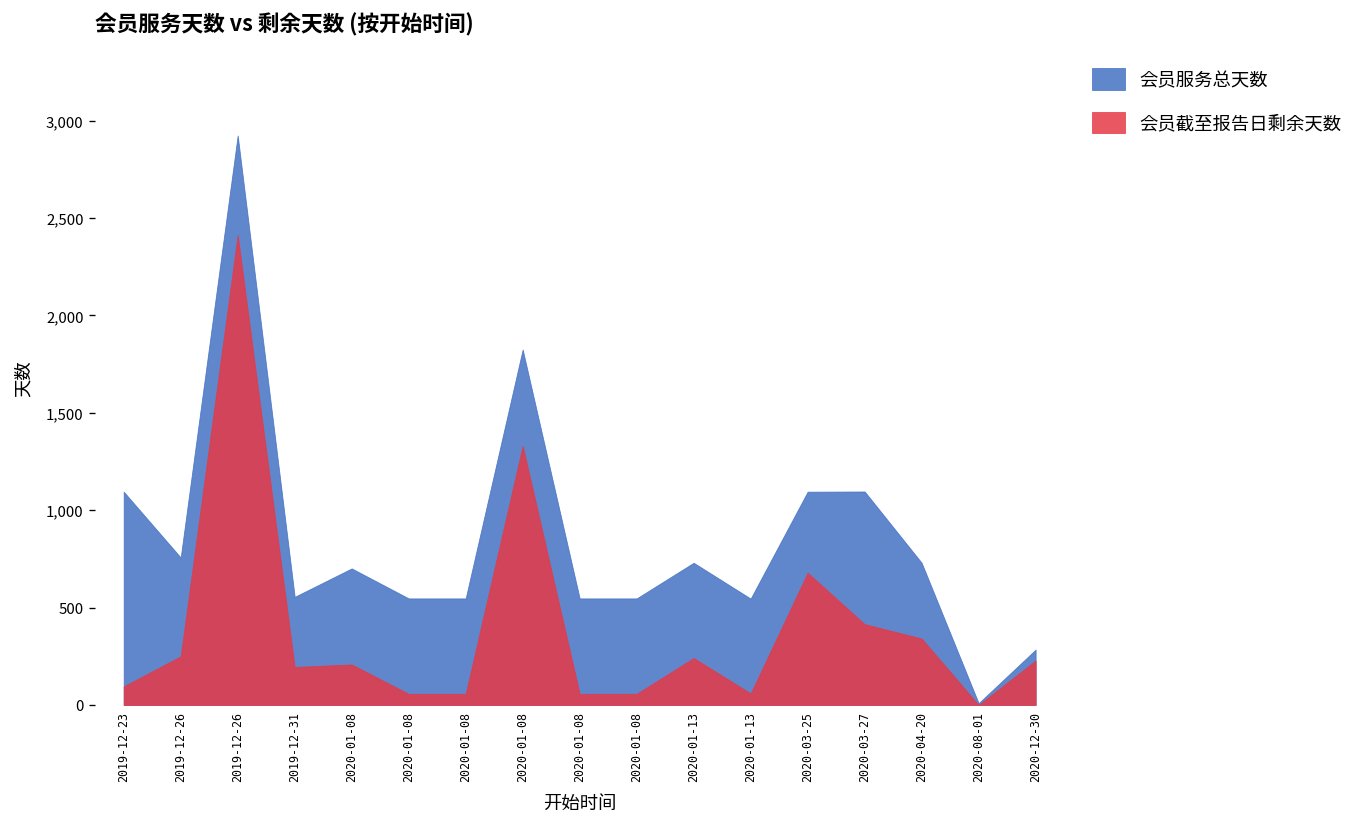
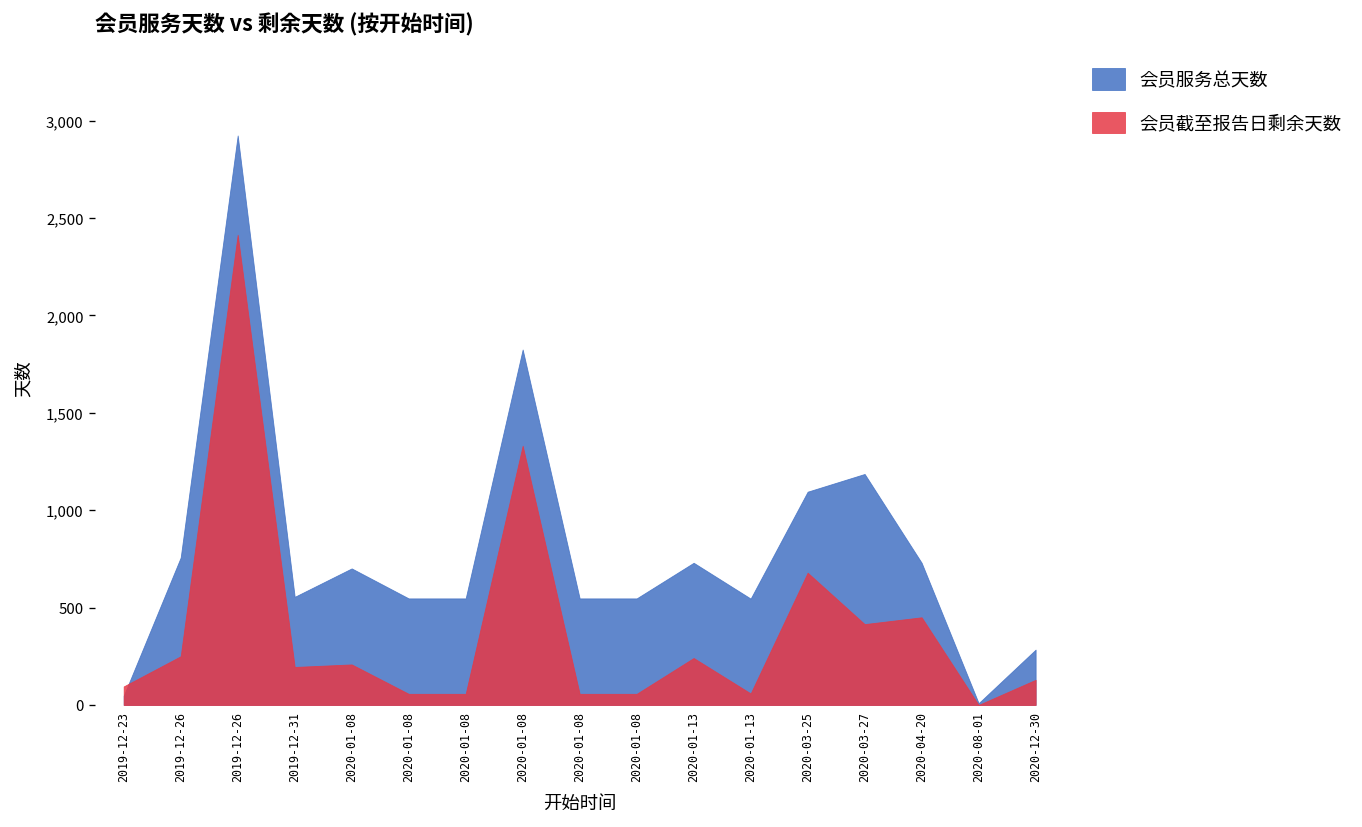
  {
    "会员服务总天数": {
-     "2019-12-23": "1,100",
+     "2019-12-23": "50",
      "2019-12-31": "560",
      "2020-03-25": "1,100",
-     "2020-03-27": "1,100",
+     "2020-03-27": "1,190",
      "2020-04-20": "730",
      "2020-12-30": "280"
    },
    "会员截至报告日剩余天数": {
      "2019-12-23": "100",
      "2019-12-31": "200",
      "2020-03-25": "680",
      "2020-03-27": "420",
-     "2020-04-20": "340",
-     "2020-12-30": "230"
+     "2020-04-20": "450",
+     "2020-12-30": "130"
    }
  }
